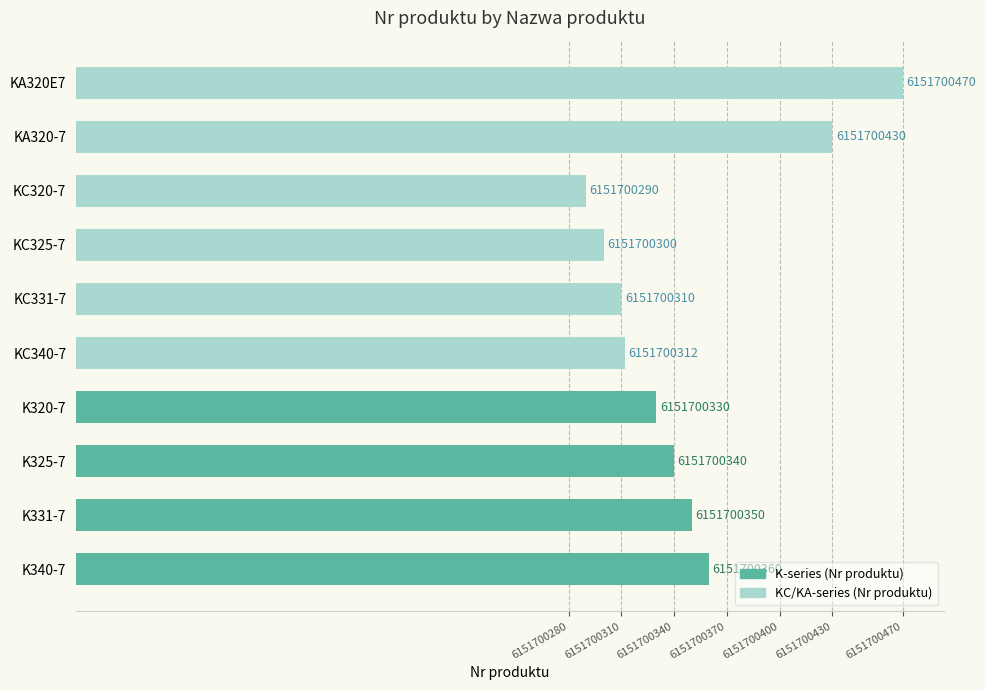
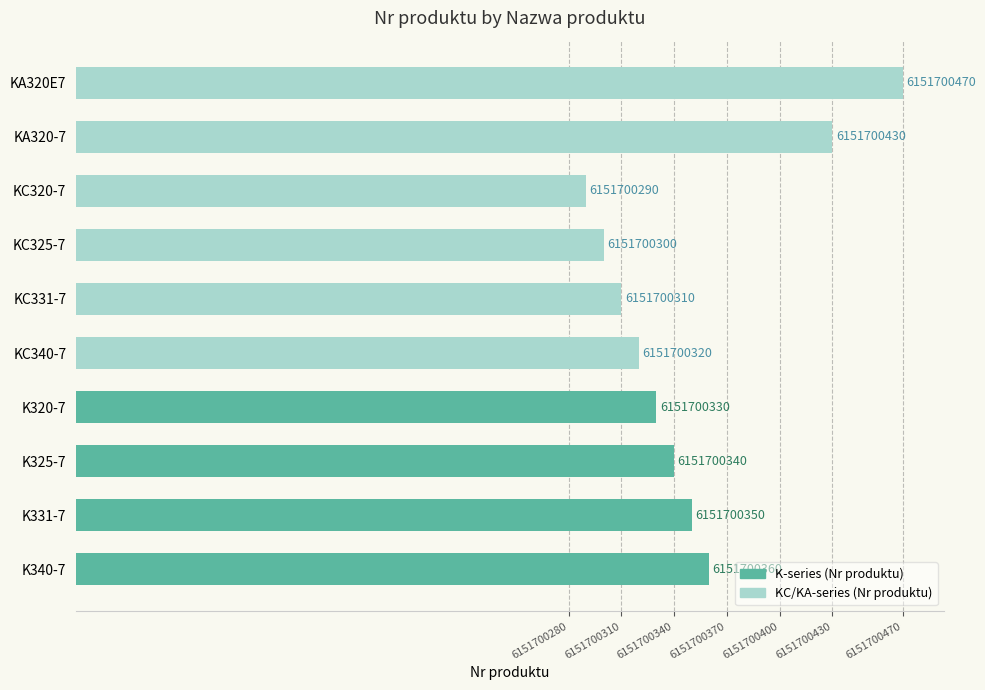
  {
-   "KC340-7": 6151700312
+   "KC340-7": 6151700320
  }
